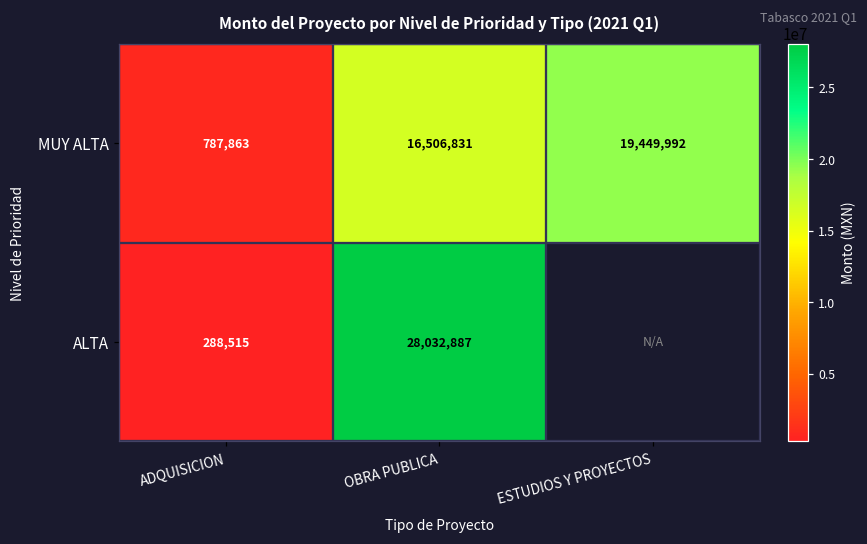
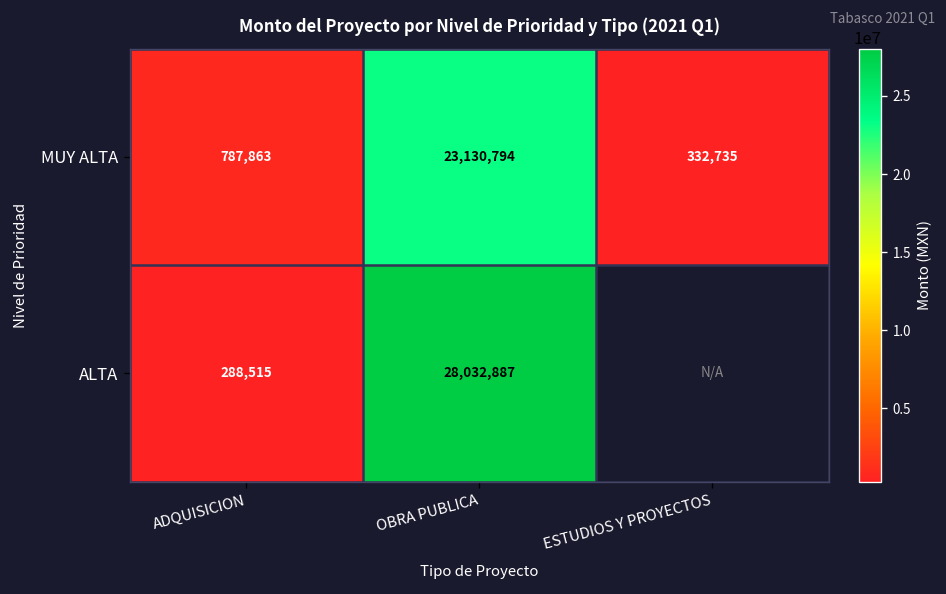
  {
    "MUY ALTA": {
      "ADQUISICION": "787,863",
-     "OBRA PUBLICA": "16,506,831",
-     "ESTUDIOS Y PROYECTOS": "19,449,992"
+     "OBRA PUBLICA": "23,130,794",
+     "ESTUDIOS Y PROYECTOS": "332,735"
    },
    "ALTA": {
      "ADQUISICION": "288,515",
      "OBRA PUBLICA": "28,032,887"
    }
  }
